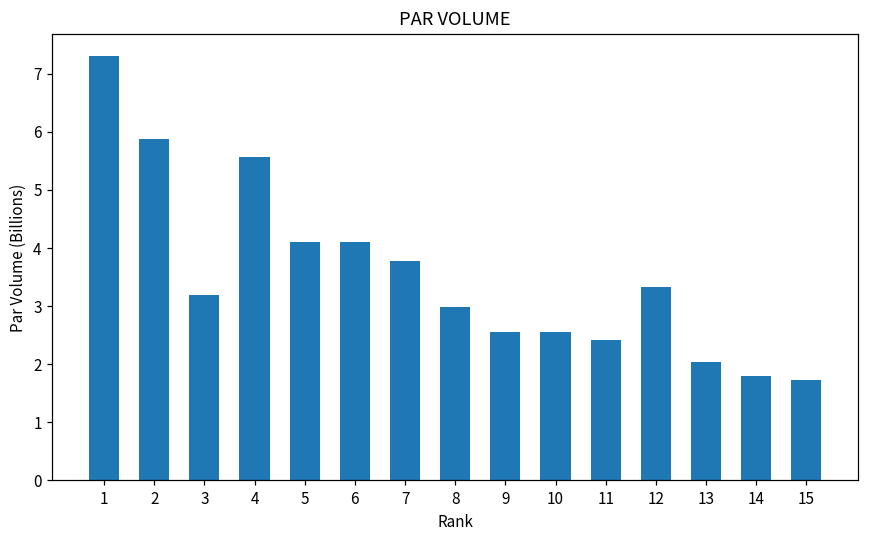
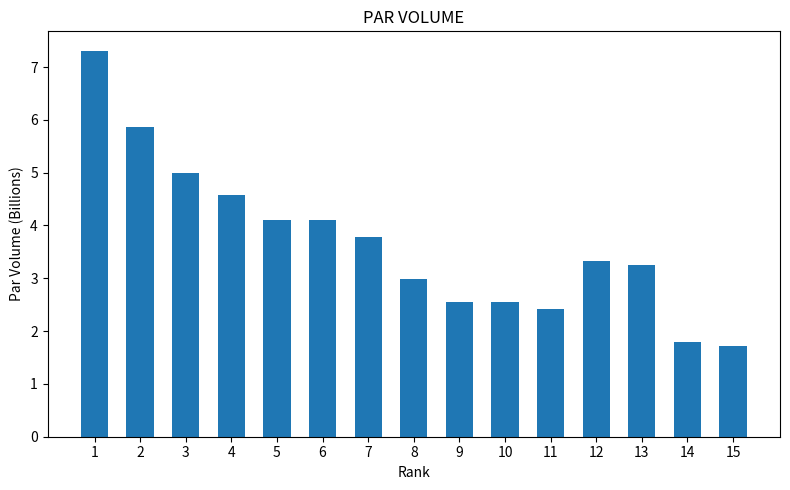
  {
    "1": 7.3,
    "2": 5.9,
-   "3": 3.2,
-   "4": 5.6,
+   "3": 5.0,
+   "4": 4.6,
    "5": 4.1,
    "6": 4.1,
    "7": 3.8,
    "8": 3.0,
    "9": 2.6,
    "10": 2.6,
    "11": 2.4,
    "12": 3.3,
-   "13": 2.0,
+   "13": 3.3,
    "14": 1.8,
    "15": 1.7
  }
